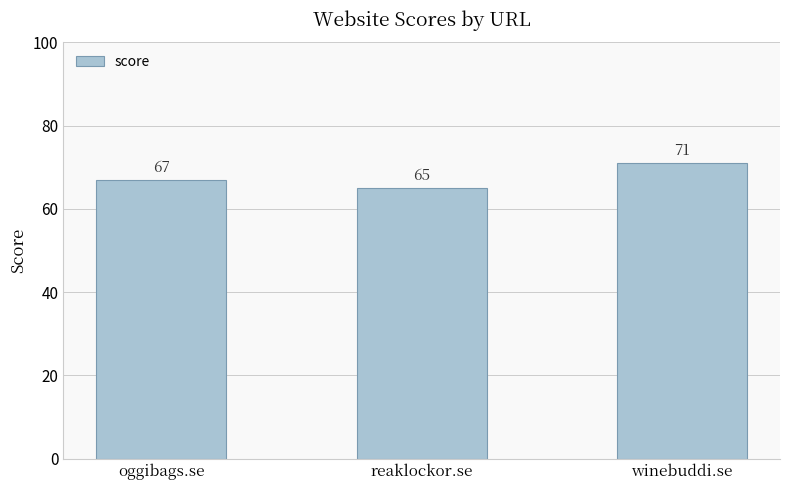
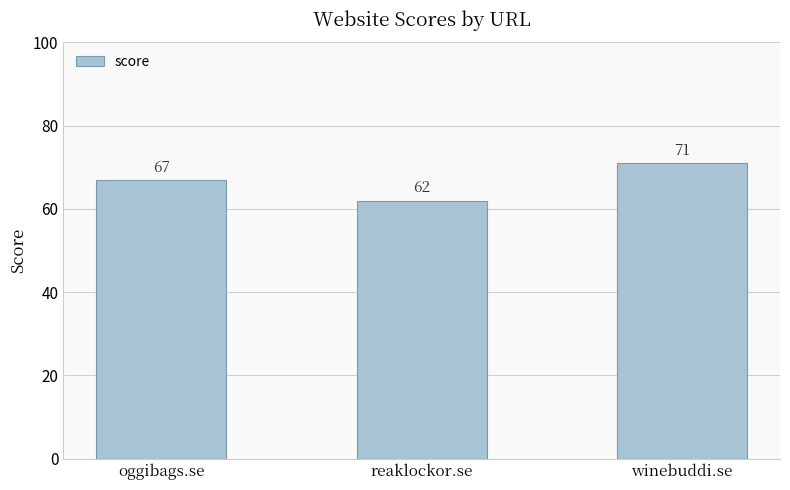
  {
    "oggibags.se": 67,
-   "reaklockor.se": 65,
+   "reaklockor.se": 62,
    "winebuddi.se": 71
  }
